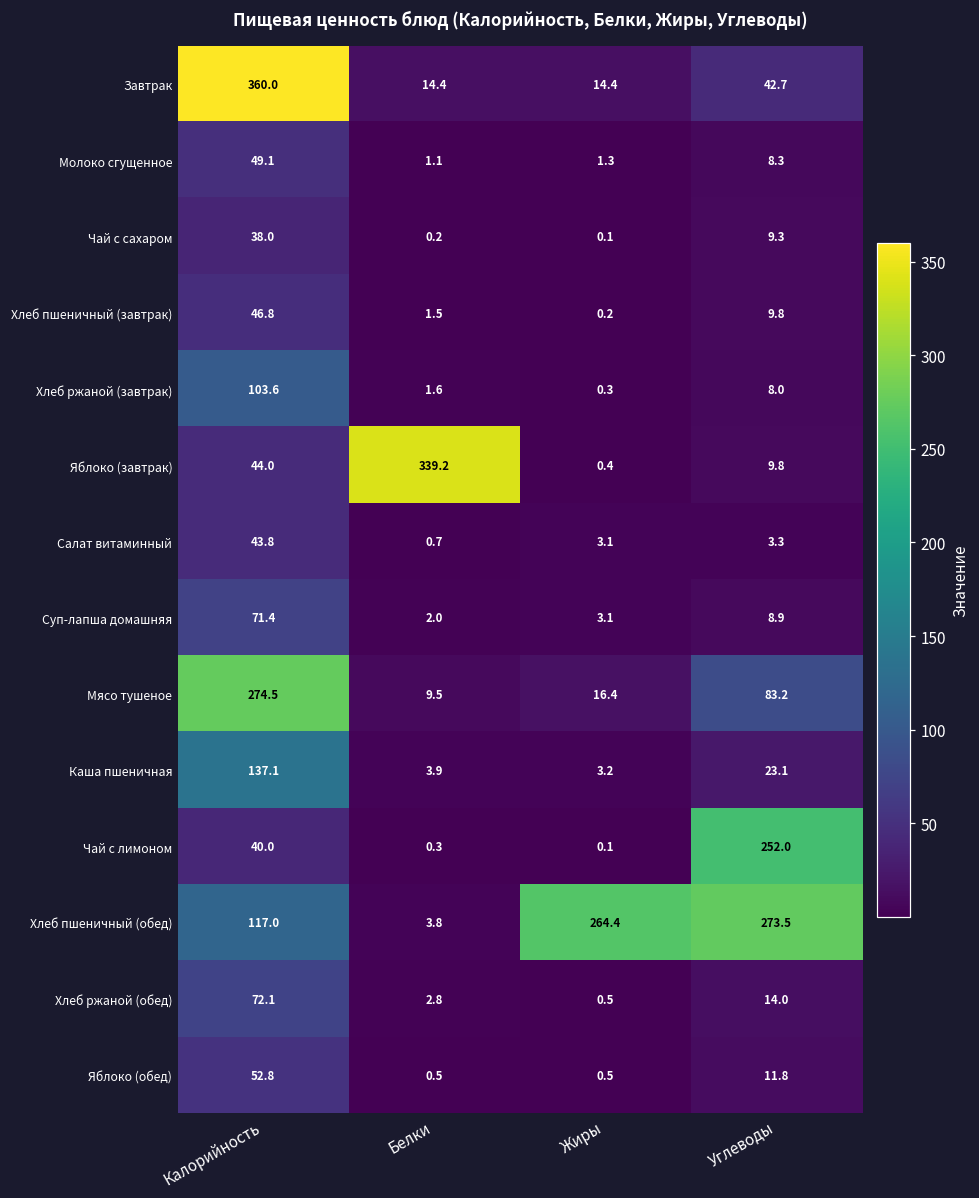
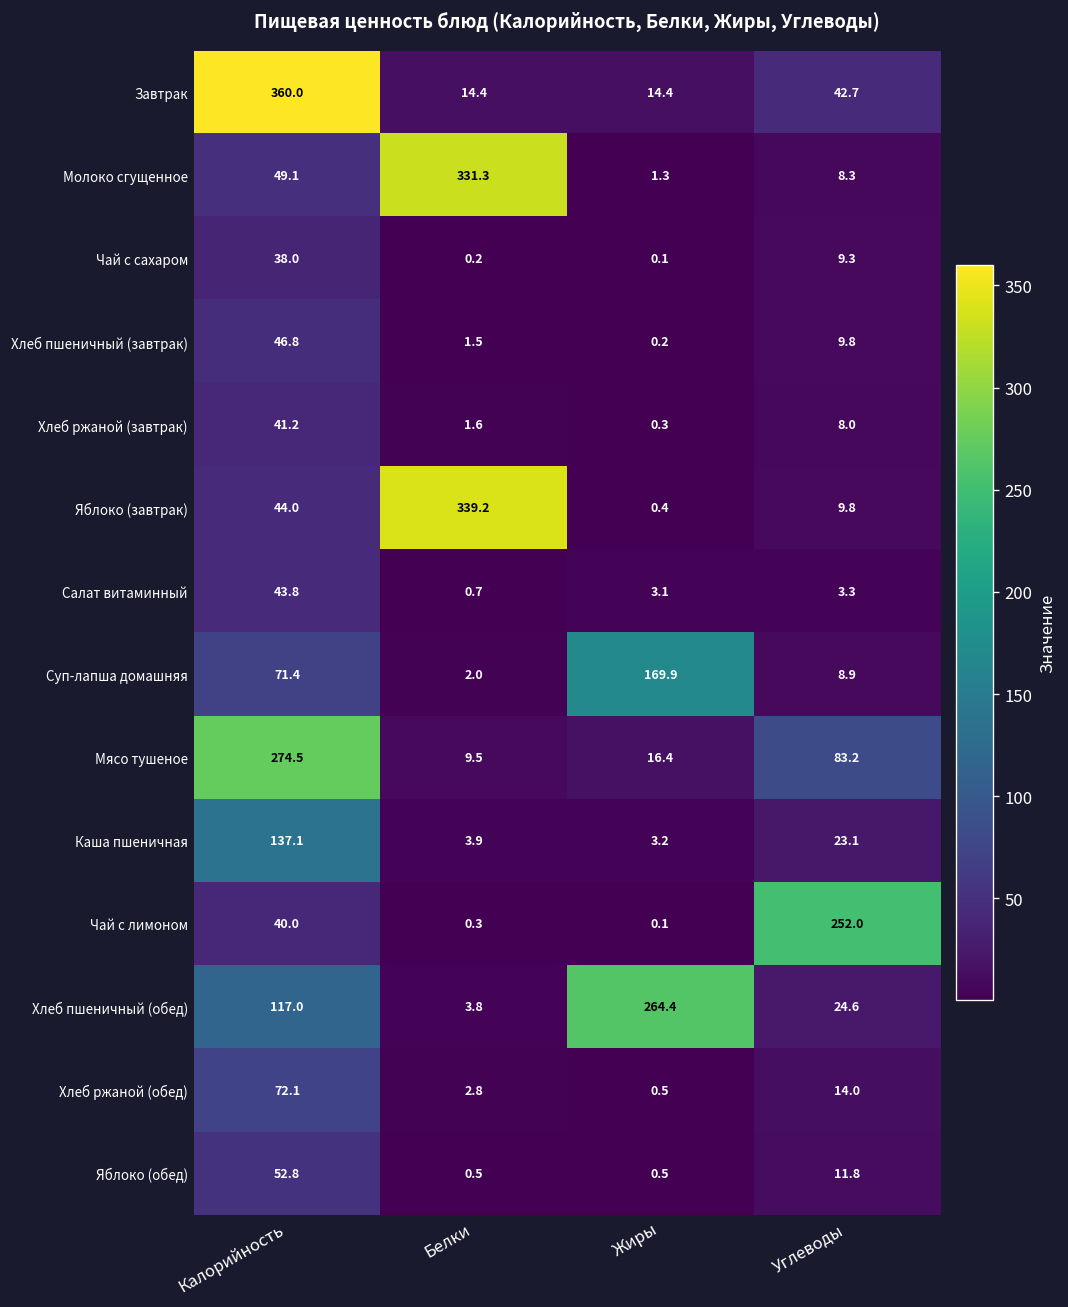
  {
    "Завтрак": {
      "Калорийность": 360.0,
      "Белки": 14.4,
      "Жиры": 14.4,
      "Углеводы": 42.7
    },
    "Молоко сгущенное": {
      "Калорийность": 49.1,
-     "Белки": 1.1,
+     "Белки": 331.3,
      "Жиры": 1.3,
      "Углеводы": 8.3
    },
    "Чай с сахаром": {
      "Калорийность": 38.0,
      "Белки": 0.2,
      "Жиры": 0.1,
      "Углеводы": 9.3
    },
    "Хлеб пшеничный (завтрак)": {
      "Калорийность": 46.8,
      "Белки": 1.5,
      "Жиры": 0.2,
      "Углеводы": 9.8
    },
    "Хлеб ржаной (завтрак)": {
-     "Калорийность": 103.6,
+     "Калорийность": 41.2,
      "Белки": 1.6,
      "Жиры": 0.3,
      "Углеводы": 8.0
    },
    "Яблоко (завтрак)": {
      "Калорийность": 44.0,
      "Белки": 339.2,
      "Жиры": 0.4,
      "Углеводы": 9.8
    },
    "Салат витаминный": {
      "Калорийность": 43.8,
      "Белки": 0.7,
      "Жиры": 3.1,
      "Углеводы": 3.3
    },
    "Суп-лапша домашняя": {
      "Калорийность": 71.4,
      "Белки": 2.0,
-     "Жиры": 3.1,
+     "Жиры": 169.9,
      "Углеводы": 8.9
    },
    "Мясо тушеное": {
      "Калорийность": 274.5,
      "Белки": 9.5,
      "Жиры": 16.4,
      "Углеводы": 83.2
    },
    "Каша пшеничная": {
      "Калорийность": 137.1,
      "Белки": 3.9,
      "Жиры": 3.2,
      "Углеводы": 23.1
    },
    "Чай с лимоном": {
      "Калорийность": 40.0,
      "Белки": 0.3,
      "Жиры": 0.1,
      "Углеводы": 252.0
    },
    "Хлеб пшеничный (обед)": {
      "Калорийность": 117.0,
      "Белки": 3.8,
      "Жиры": 264.4,
-     "Углеводы": 273.5
+     "Углеводы": 24.6
    },
    "Хлеб ржаной (обед)": {
      "Калорийность": 72.1,
      "Белки": 2.8,
      "Жиры": 0.5,
      "Углеводы": 14.0
    },
    "Яблоко (обед)": {
      "Калорийность": 52.8,
      "Белки": 0.5,
      "Жиры": 0.5,
      "Углеводы": 11.8
    }
  }
